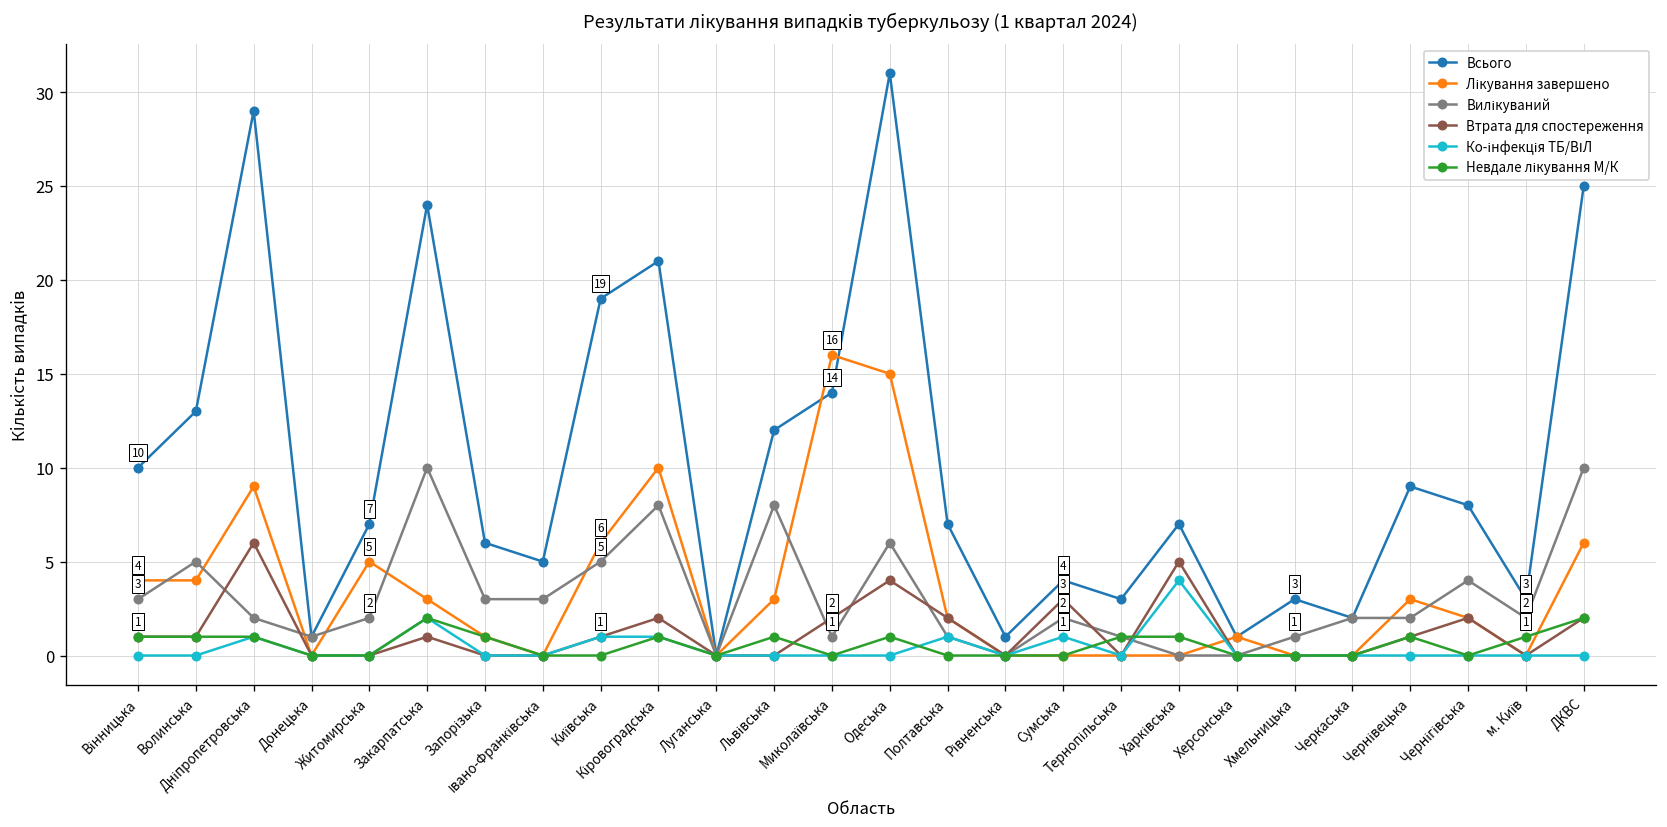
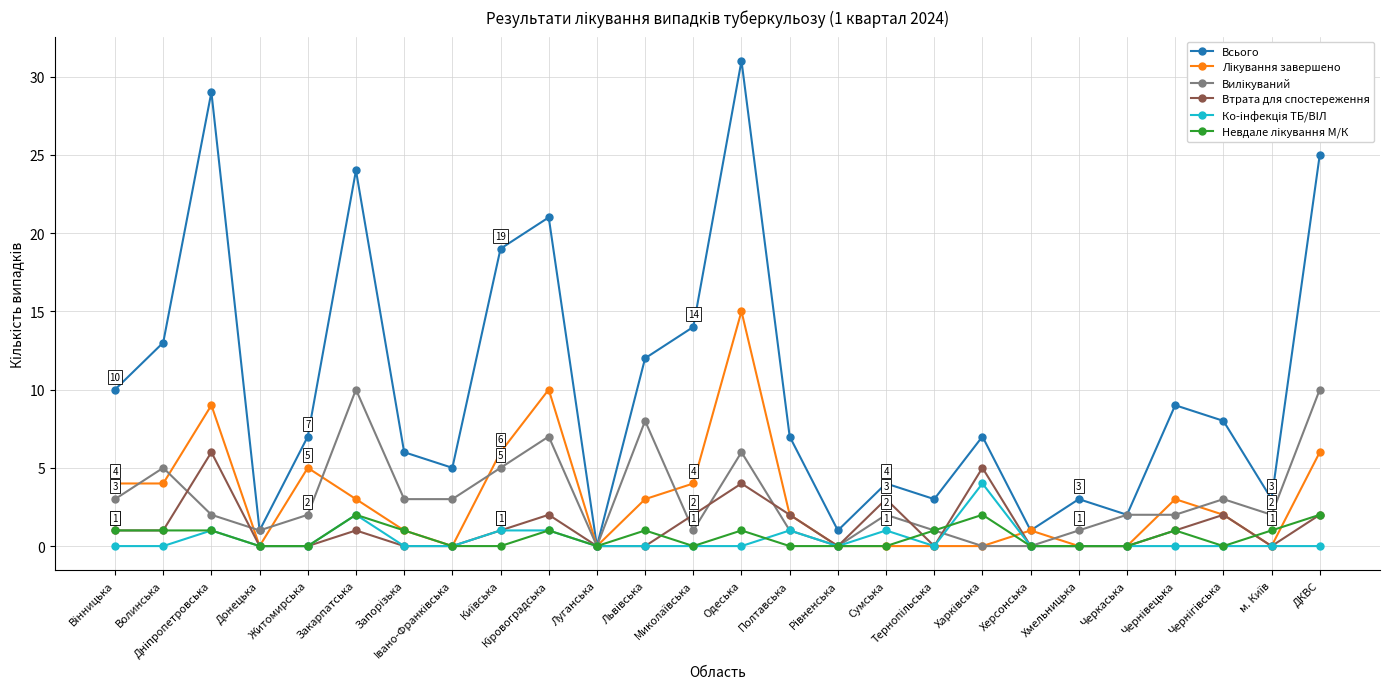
  {
    "Всього": {
      "Волинська": 13,
      "Дніпропетровська": 29,
      "Закарпатська": 24,
      "Запорізька": 6,
      "Івано-Франківська": 5,
      "Кіровоградська": 21,
      "Львівська": 12,
      "Одеська": 31,
      "Полтавська": 7,
      "Рівненська": 1,
      "Тернопільська": 3,
      "Харківська": 7,
      "Чернівецька": 9,
      "Чернігівська": 8,
      "ДКВС": 25
    },
    "Лікування завершено": {
-     "Миколаївська": 16
+     "Миколаївська": 4
    },
    "Вилікуваний": {
      "Волинська": 5,
      "Дніпропетровська": 2,
      "Закарпатська": 10,
      "Запорізька": 3,
      "Івано-Франківська": 3,
-     "Кіровоградська": 8,
+     "Кіровоградська": 7,
      "Львівська": 8,
      "Одеська": 6,
      "Чернівецька": 2,
-     "Чернігівська": 4,
+     "Чернігівська": 3,
      "ДКВС": 10
    },
    "Втрата для спостереження": {
      "Дніпропетровська": 6,
      "Закарпатська": 1,
      "Кіровоградська": 2,
      "Одеська": 4,
      "Харківська": 5
    },
    "Ко-інфекція ТБ/ВІЛ": {
      "Вінницька": 0,
      "Волинська": 0,
      "Одеська": 0,
      "Харківська": 4,
      "Чернівецька": 0,
      "ДКВС": 0
    },
    "Невдале лікування М/К": {
      "Київська": 0,
      "Львівська": 1,
      "Одеська": 1,
      "Полтавська": 0,
-     "Харківська": 1
+     "Харківська": 2
    }
  }
